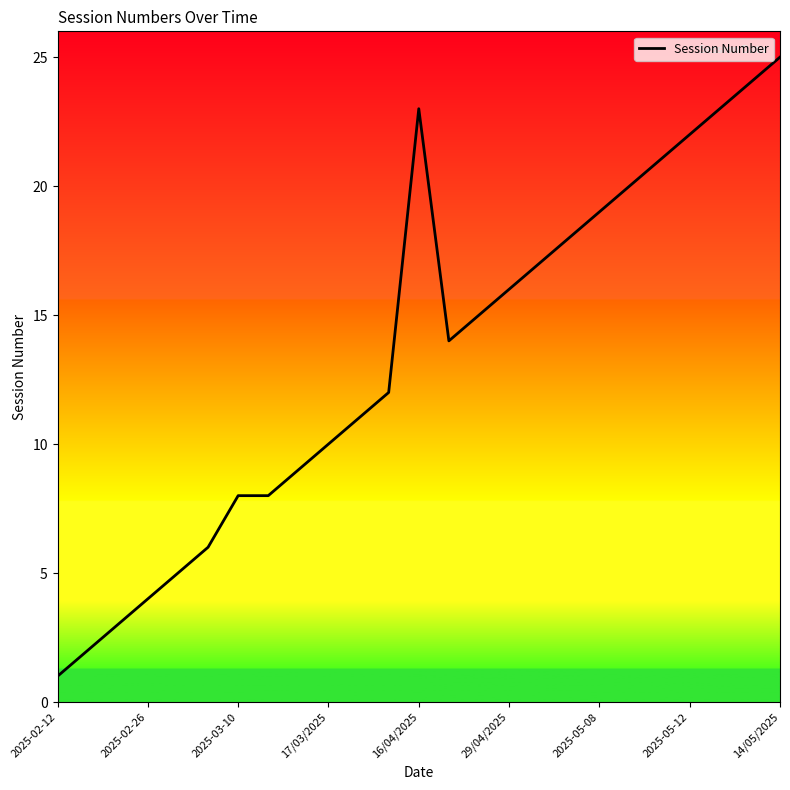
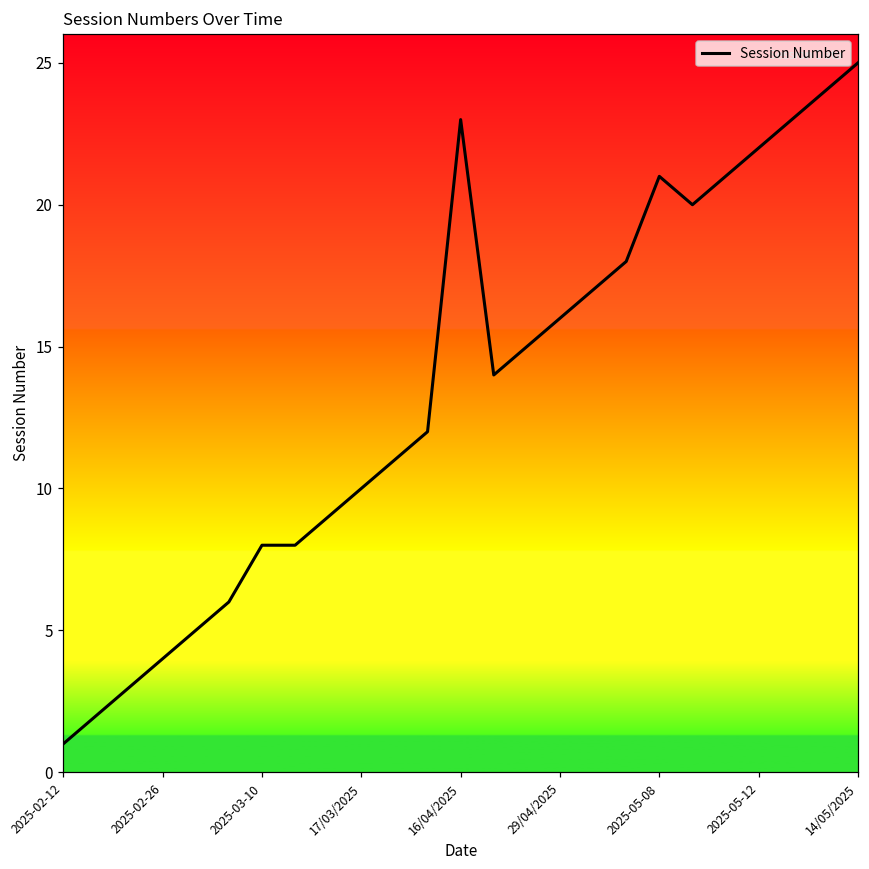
  {
    "2025-02-12": 1,
    "2025-03-10": 8,
    "17/03/2025": 10,
    "16/04/2025": 23,
    "29/04/2025": 16,
-   "2025-05-08": 19,
+   "2025-05-08": 21,
    "2025-05-12": 22
  }
